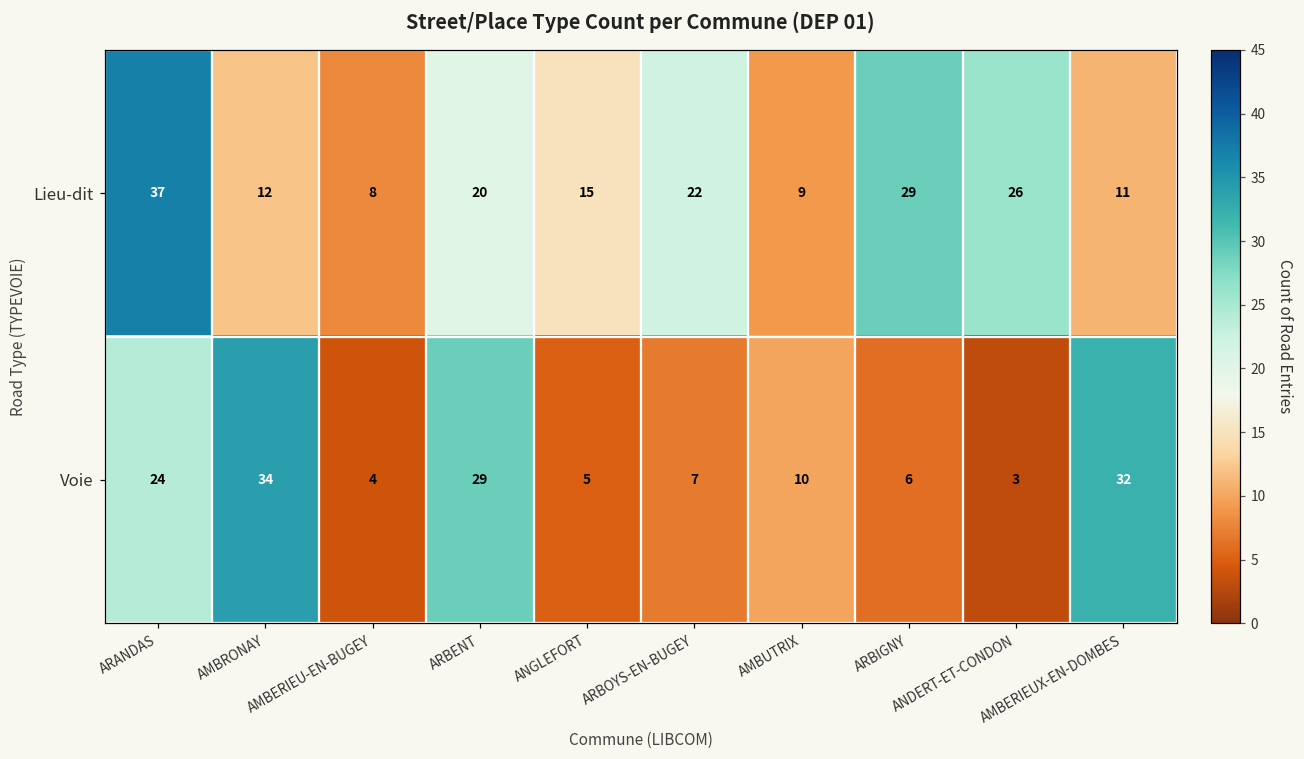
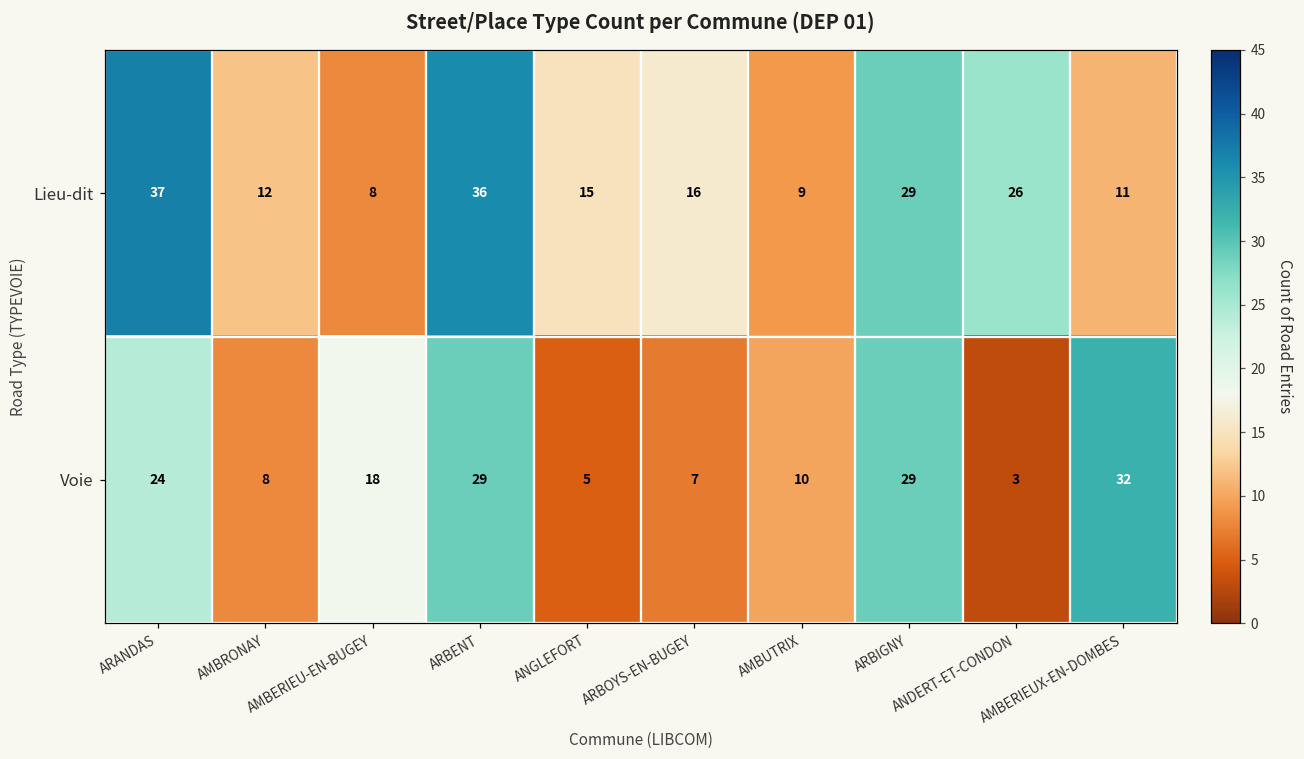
  {
    "Lieu-dit": {
      "ARANDAS": 37,
      "AMBRONAY": 12,
      "AMBERIEU-EN-BUGEY": 8,
-     "ARBENT": 20,
+     "ARBENT": 36,
      "ANGLEFORT": 15,
-     "ARBOYS-EN-BUGEY": 22,
+     "ARBOYS-EN-BUGEY": 16,
      "AMBUTRIX": 9,
      "ARBIGNY": 29,
      "ANDERT-ET-CONDON": 26,
      "AMBERIEUX-EN-DOMBES": 11
    },
    "Voie": {
      "ARANDAS": 24,
-     "AMBRONAY": 34,
-     "AMBERIEU-EN-BUGEY": 4,
+     "AMBRONAY": 8,
+     "AMBERIEU-EN-BUGEY": 18,
      "ARBENT": 29,
      "ANGLEFORT": 5,
      "ARBOYS-EN-BUGEY": 7,
      "AMBUTRIX": 10,
-     "ARBIGNY": 6,
+     "ARBIGNY": 29,
      "ANDERT-ET-CONDON": 3,
      "AMBERIEUX-EN-DOMBES": 32
    }
  }
